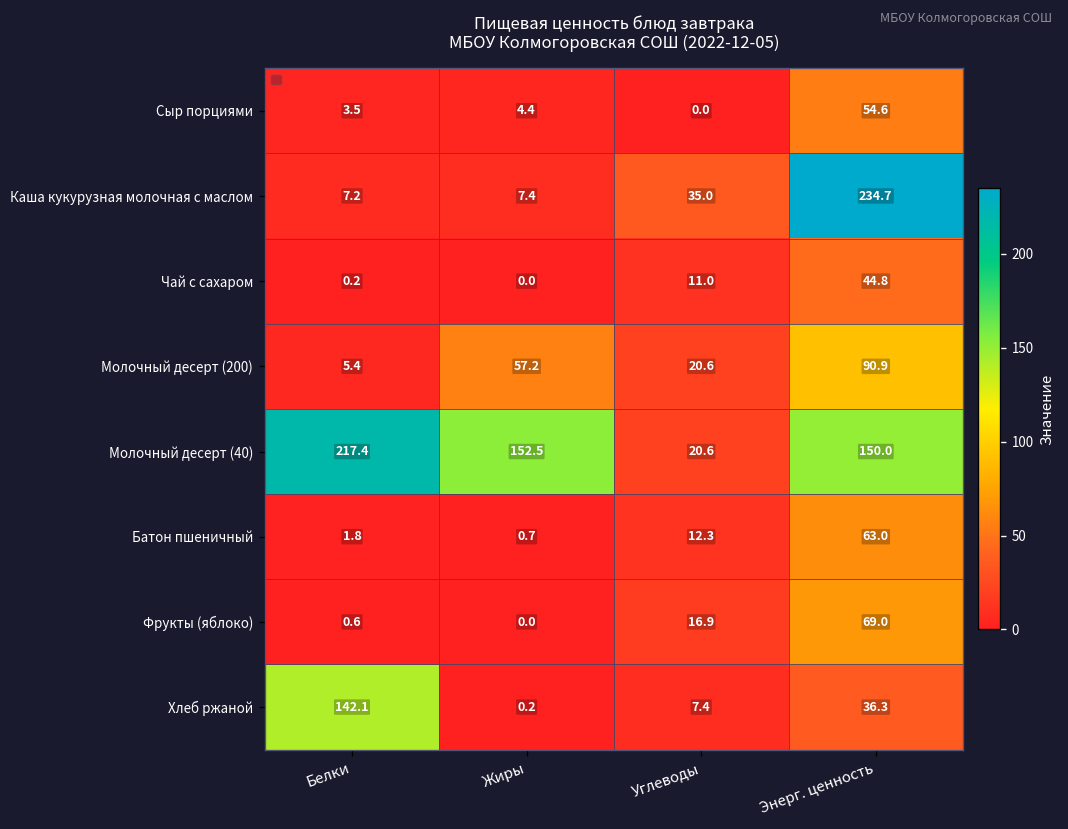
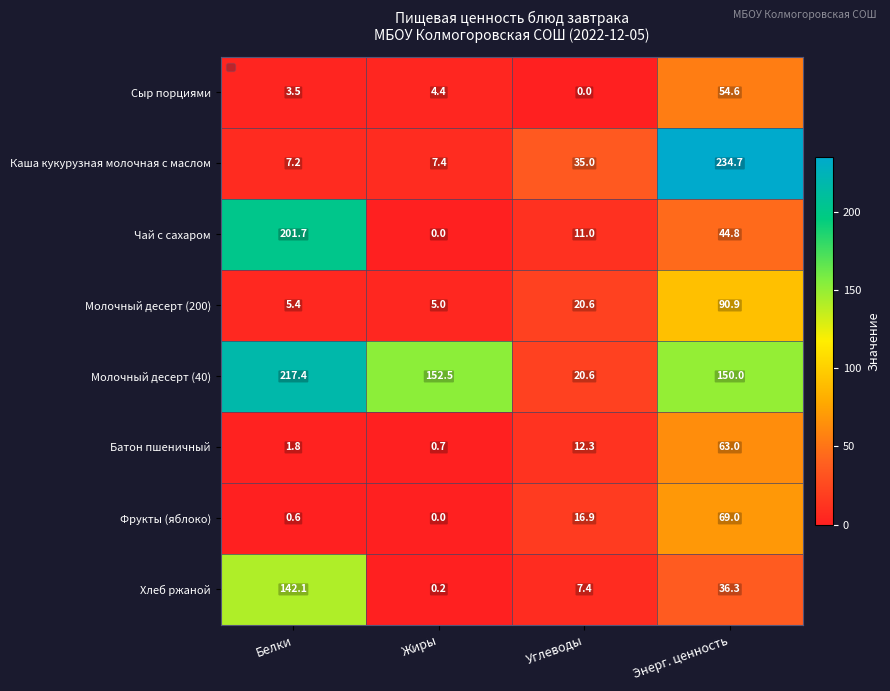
  {
    "Чай с сахаром": {
-     "Белки": 0.2
+     "Белки": 201.7
    },
    "Молочный десерт (200)": {
-     "Жиры": 57.2
+     "Жиры": 5.0
    }
  }
